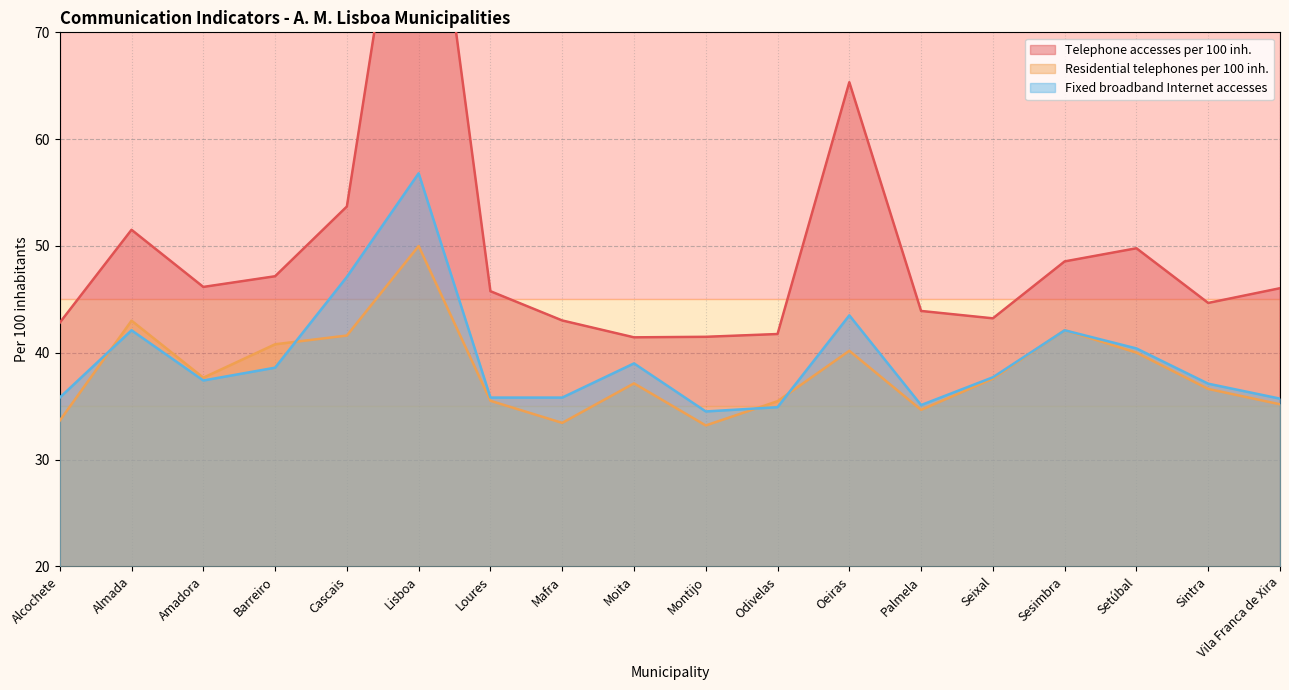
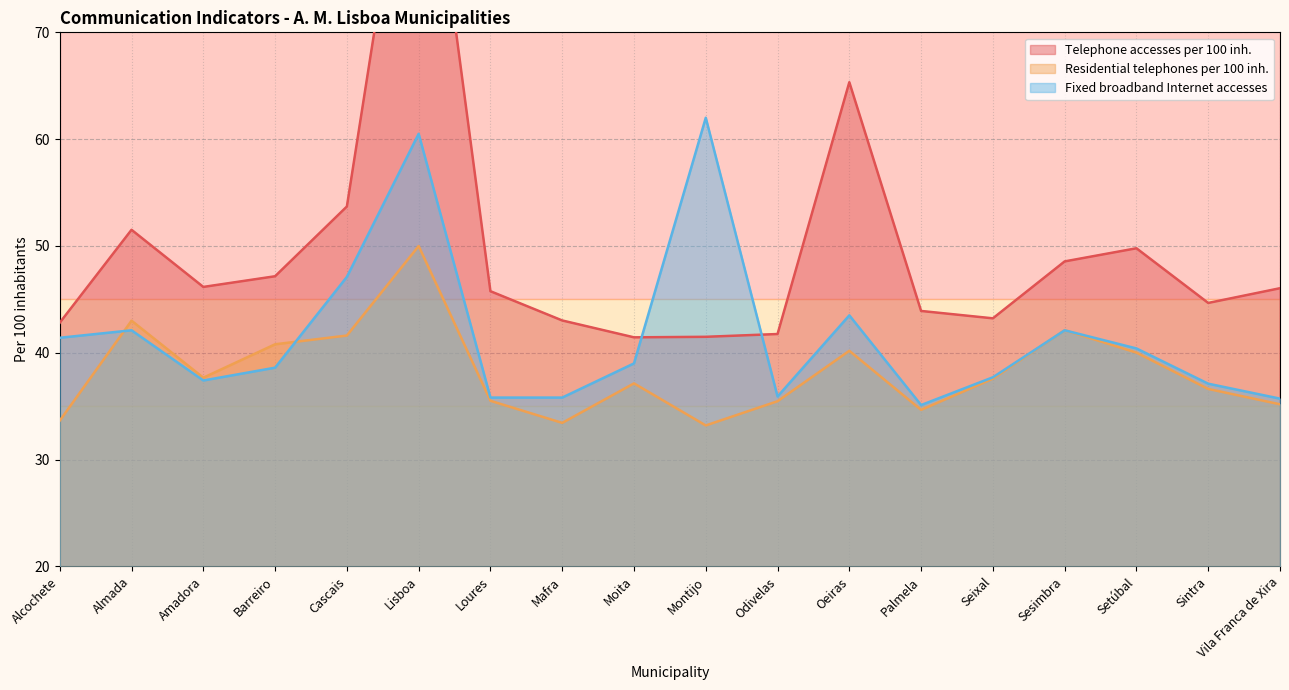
  {
    "Fixed broadband Internet accesses": {
-     "Alcochete": 35.8,
+     "Alcochete": 41.4,
      "Almada": 42.1,
      "Amadora": 37.4,
      "Barreiro": 38.6,
      "Cascais": 47.1,
-     "Lisboa": 56.8,
+     "Lisboa": 60.5,
      "Loures": 35.8,
      "Mafra": 35.8,
      "Moita": 39.0,
-     "Montijo": 34.5,
-     "Odivelas": 34.9,
+     "Montijo": 62.0,
+     "Odivelas": 35.9,
      "Oeiras": 43.5,
      "Palmela": 35.1,
      "Setúbal": 40.4,
      "Sintra": 37.1,
      "Vila Franca de Xira": 35.7
    }
  }
